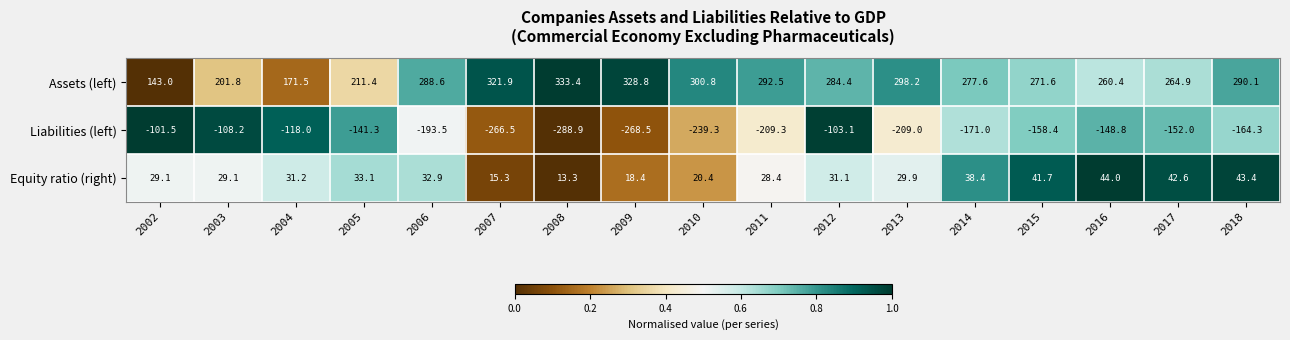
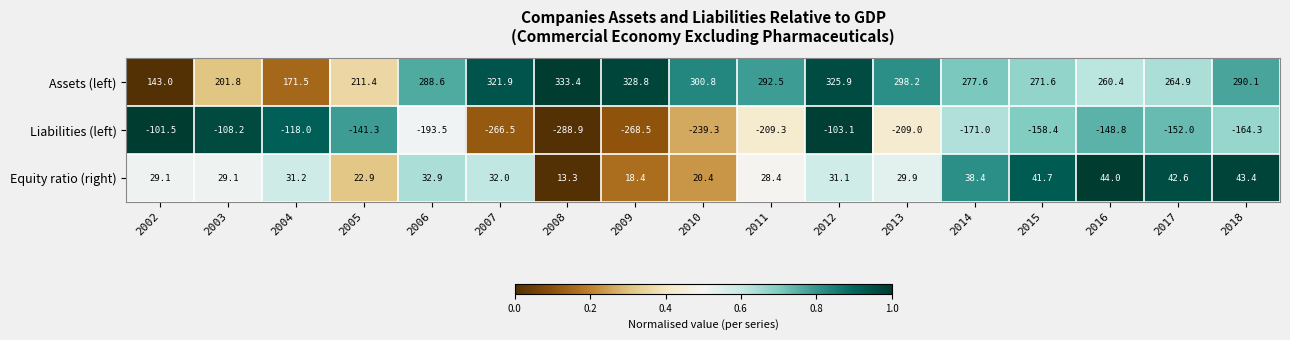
  {
    "Assets (left)": {
      "2002": 143.0,
      "2003": 201.8,
      "2004": 171.5,
      "2005": 211.4,
      "2006": 288.6,
      "2007": 321.9,
      "2008": 333.4,
      "2009": 328.8,
      "2010": 300.8,
      "2011": 292.5,
-     "2012": 284.4,
+     "2012": 325.9,
      "2013": 298.2,
      "2014": 277.6,
      "2015": 271.6,
      "2016": 260.4,
      "2017": 264.9,
      "2018": 290.1
    },
    "Liabilities (left)": {
      "2002": -101.5,
      "2003": -108.2,
      "2004": -118.0,
      "2005": -141.3,
      "2006": -193.5,
      "2007": -266.5,
      "2008": -288.9,
      "2009": -268.5,
      "2010": -239.3,
      "2011": -209.3,
      "2012": -103.1,
      "2013": -209.0,
      "2014": -171.0,
      "2015": -158.4,
      "2016": -148.8,
      "2017": -152.0,
      "2018": -164.3
    },
    "Equity ratio (right)": {
      "2002": 29.1,
      "2003": 29.1,
      "2004": 31.2,
-     "2005": 33.1,
+     "2005": 22.9,
      "2006": 32.9,
-     "2007": 15.3,
+     "2007": 32.0,
      "2008": 13.3,
      "2009": 18.4,
      "2010": 20.4,
      "2011": 28.4,
      "2012": 31.1,
      "2013": 29.9,
      "2014": 38.4,
      "2015": 41.7,
      "2016": 44.0,
      "2017": 42.6,
      "2018": 43.4
    }
  }
